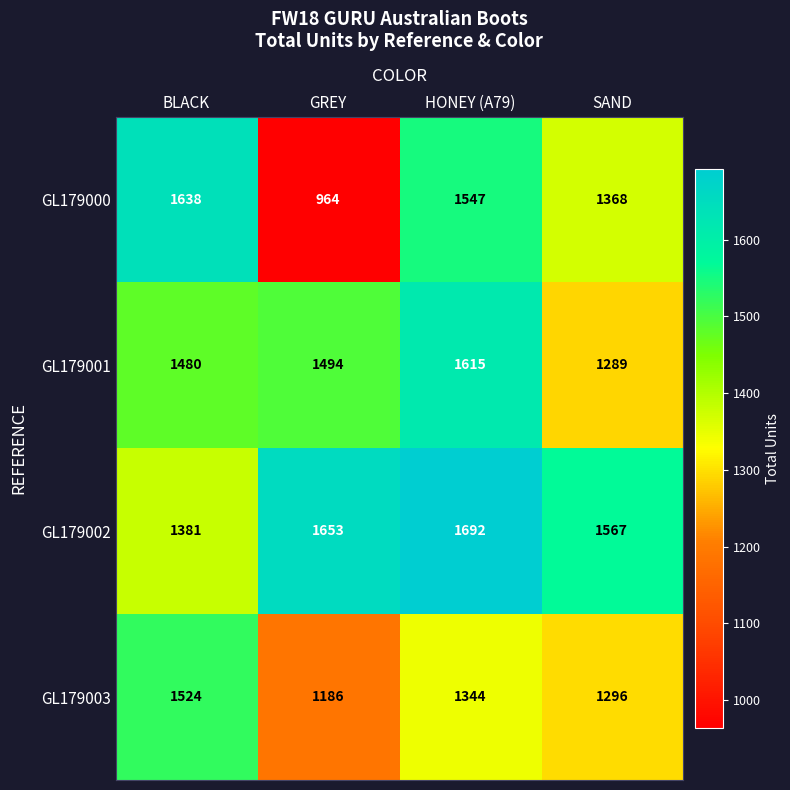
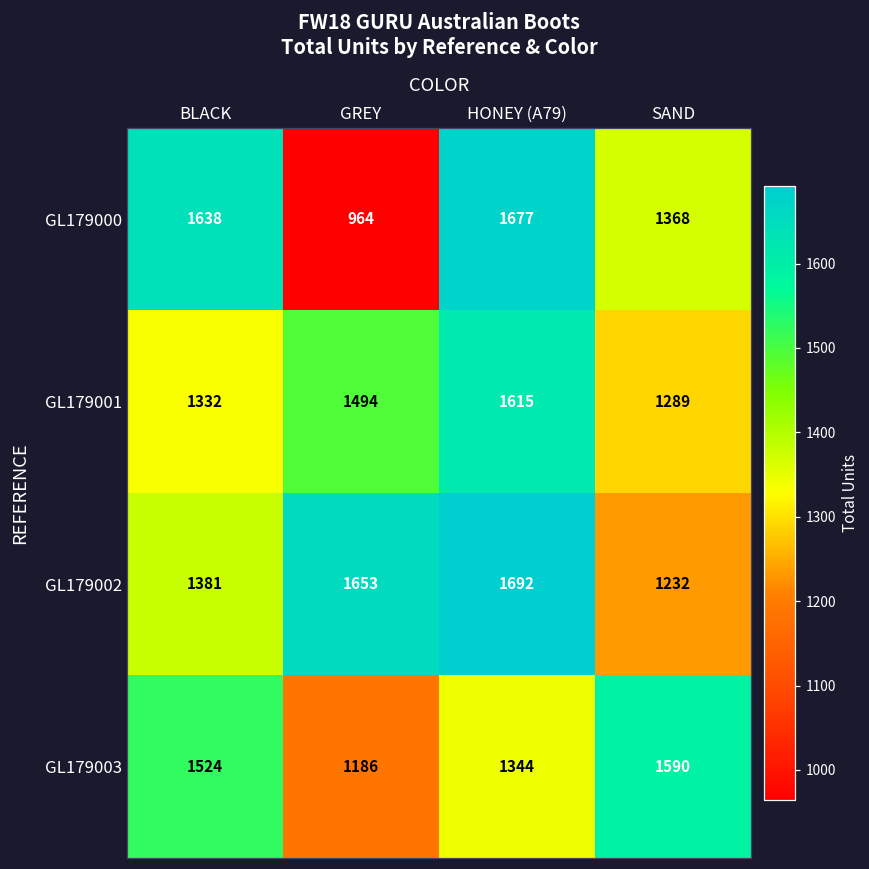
  {
    "GL179000": {
      "BLACK": 1638,
      "GREY": 964,
-     "HONEY (A79)": 1547,
+     "HONEY (A79)": 1677,
      "SAND": 1368
    },
    "GL179001": {
-     "BLACK": 1480,
+     "BLACK": 1332,
      "GREY": 1494,
      "HONEY (A79)": 1615,
      "SAND": 1289
    },
    "GL179002": {
      "BLACK": 1381,
      "GREY": 1653,
      "HONEY (A79)": 1692,
-     "SAND": 1567
+     "SAND": 1232
    },
    "GL179003": {
      "BLACK": 1524,
      "GREY": 1186,
      "HONEY (A79)": 1344,
-     "SAND": 1296
+     "SAND": 1590
    }
  }
